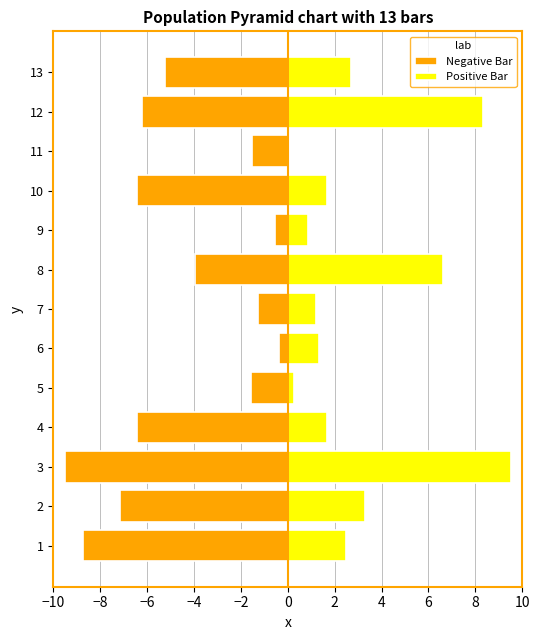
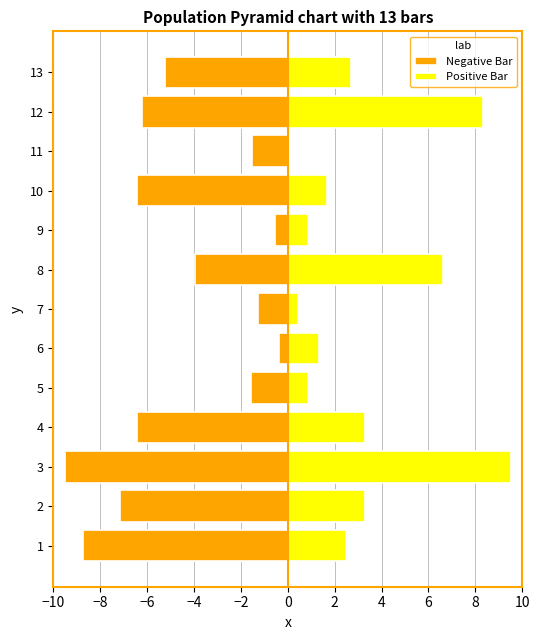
  {
    "Negative Bar": {
      "13": -5.2,
      "12": -6.2,
      "11": -1.5,
      "10": -6.4,
      "9": -0.6,
      "8": -3.9,
      "7": -1.3,
      "6": -0.4,
      "5": -1.6,
      "4": -6.4,
      "3": -9.5,
      "2": -7.2,
      "1": -8.7
    },
    "Positive Bar": {
      "13": 2.7,
      "12": 8.3,
      "10": 1.7,
      "9": 0.8,
      "8": 6.6,
-     "7": 1.2,
+     "7": 0.5,
      "6": 1.3,
-     "5": 0.3,
-     "4": 1.7,
+     "5": 0.8,
+     "4": 3.3,
      "3": 9.5,
      "2": 3.3,
      "1": 2.5
    }
  }
